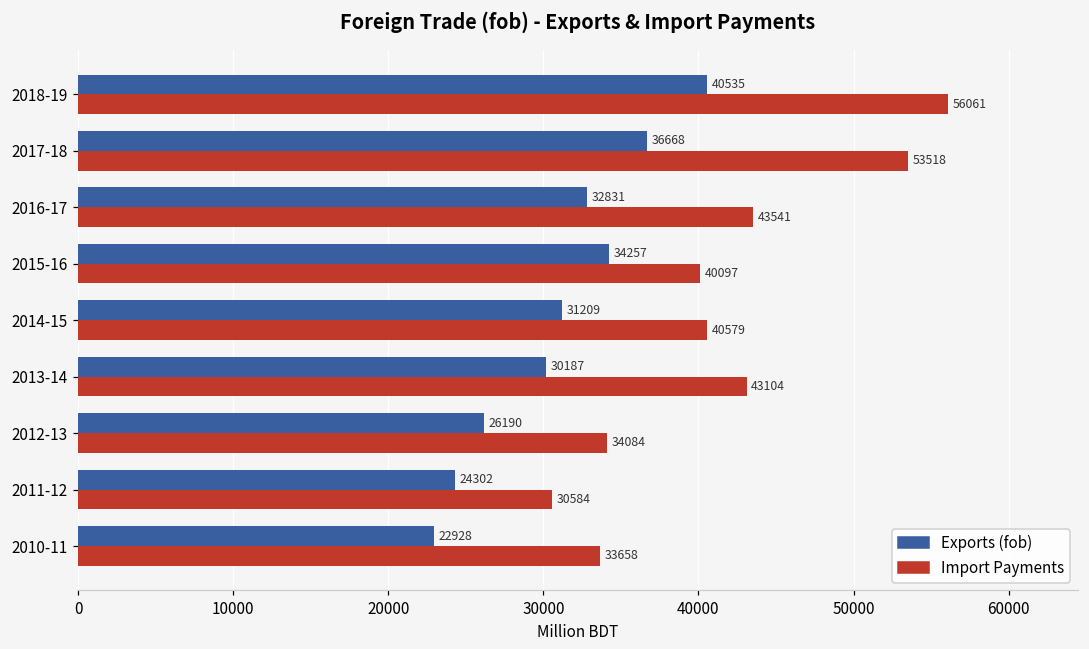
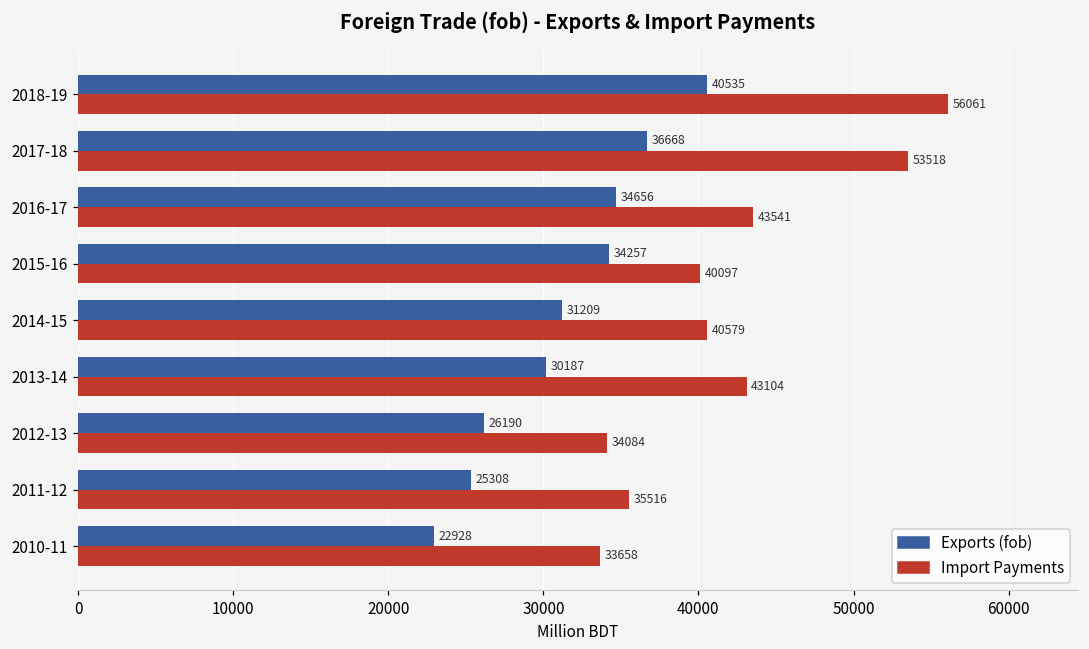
  {
    "Exports (fob)": {
      "2018-19": 40535,
      "2017-18": 36668,
-     "2016-17": 32831,
+     "2016-17": 34656,
      "2015-16": 34257,
      "2014-15": 31209,
      "2013-14": 30187,
      "2012-13": 26190,
-     "2011-12": 24302,
+     "2011-12": 25308,
      "2010-11": 22928
    },
    "Import Payments": {
      "2018-19": 56061,
      "2017-18": 53518,
      "2016-17": 43541,
      "2015-16": 40097,
      "2014-15": 40579,
      "2013-14": 43104,
      "2012-13": 34084,
-     "2011-12": 30584,
+     "2011-12": 35516,
      "2010-11": 33658
    }
  }
